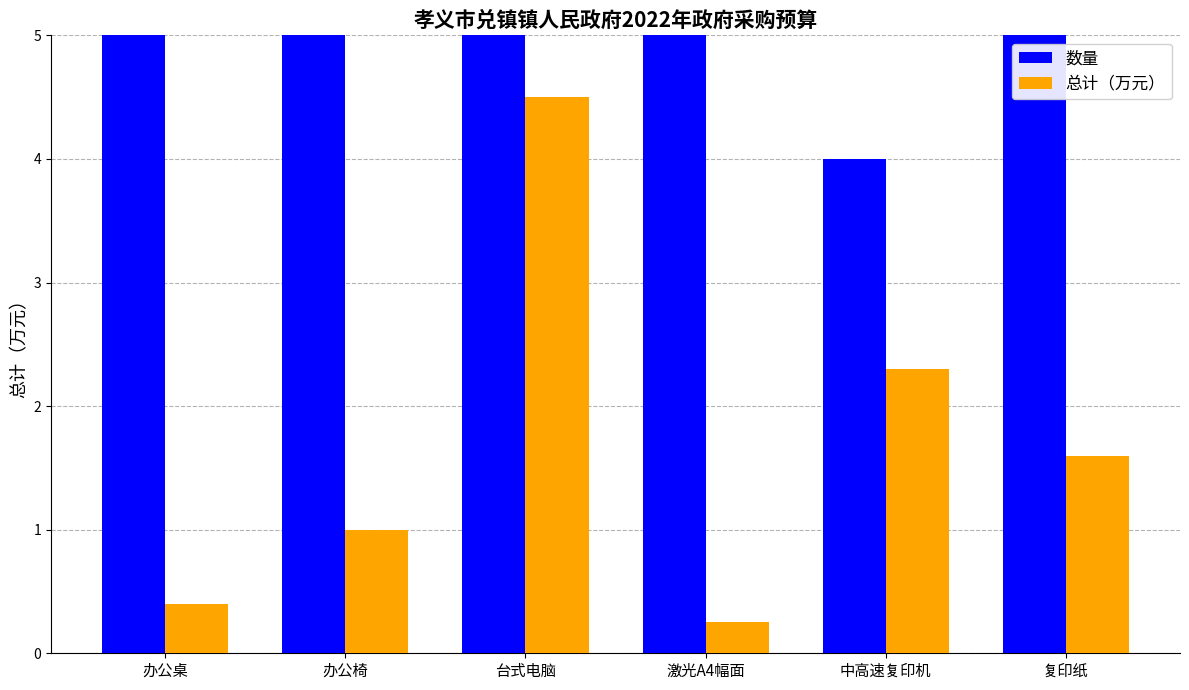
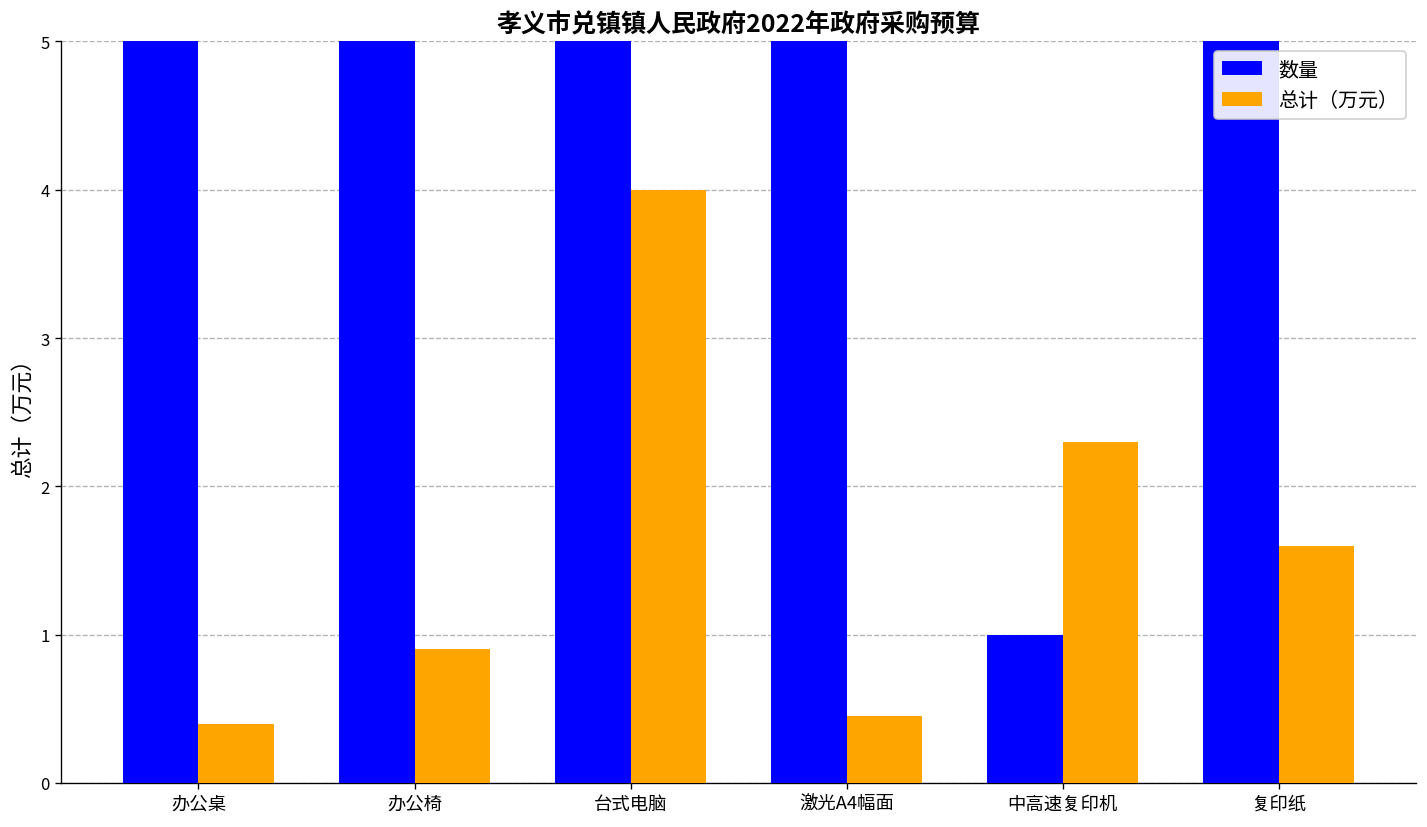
  {
    "数量": {
      "办公桌": 5,
      "激光A4幅面": 5,
-     "中高速复印机": 4
+     "中高速复印机": 1
    },
    "总计（万元）": {
      "办公桌": 0.40,
-     "办公椅": 1.0,
-     "台式电脑": 4.5,
-     "激光A4幅面": 0.25,
+     "办公椅": 0.9,
+     "台式电脑": 4.0,
+     "激光A4幅面": 0.45,
      "中高速复印机": 2.30,
      "复印纸": 1.60
    }
  }
